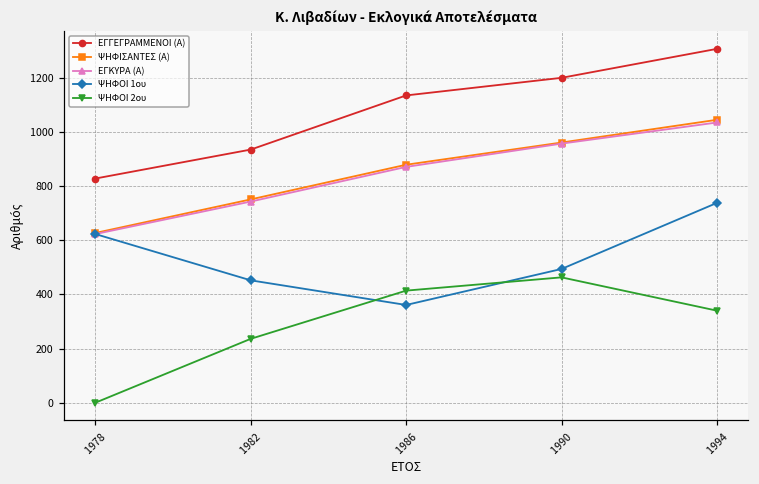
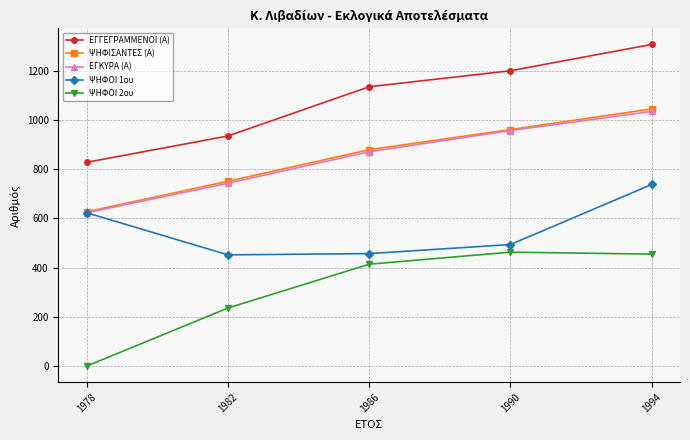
  {
    "ΕΓΓΕΓΡΑΜΜΕΝΟΙ (Α)": {
      "1978": 830,
      "1982": 940,
      "1986": 1140,
      "1990": 1200,
      "1994": 1310
    },
    "ΨΗΦΟΙ 1ου": {
      "1982": 450,
-     "1986": 360,
+     "1986": 460,
      "1990": 490,
      "1994": 740
    },
    "ΨΗΦΟΙ 2ου": {
      "1978": 0,
      "1982": 240,
      "1986": 410,
      "1990": 460,
-     "1994": 340
+     "1994": 460
    }
  }
